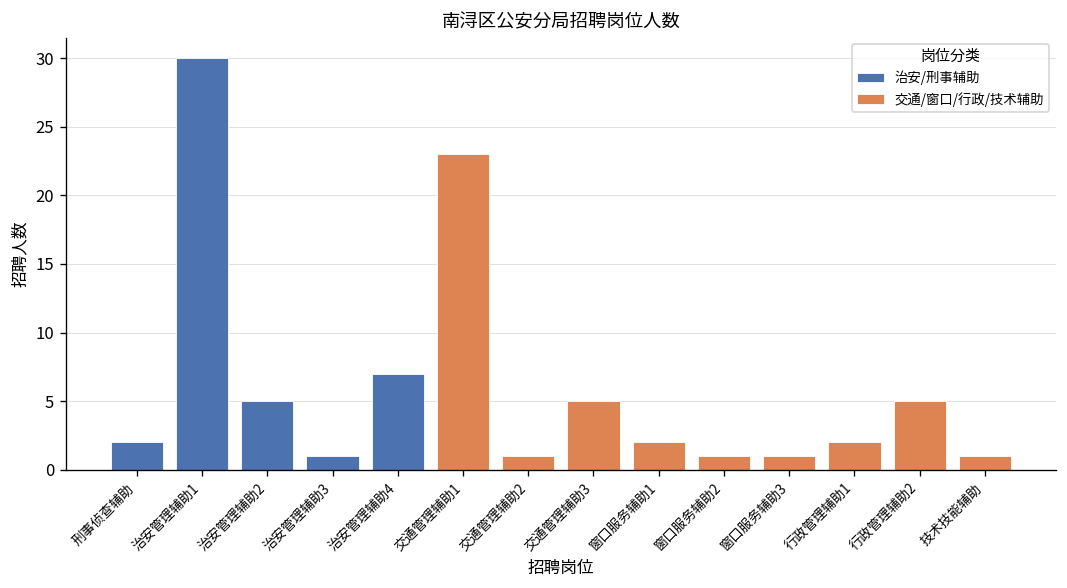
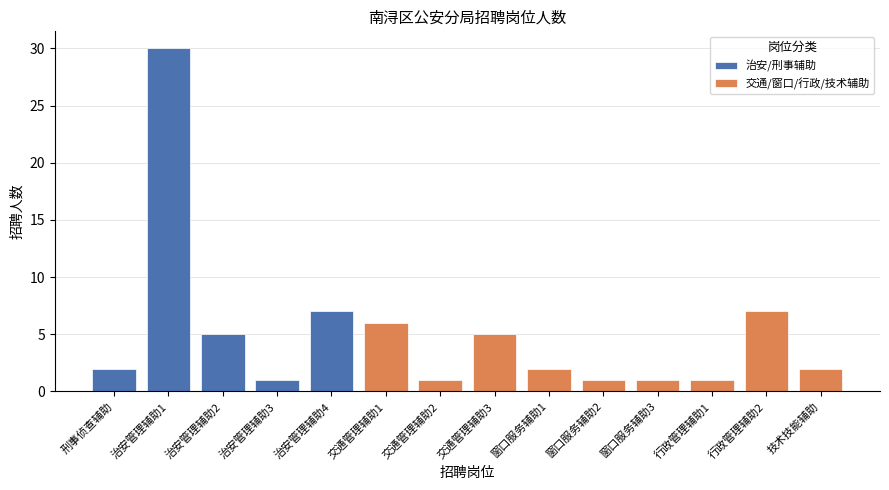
  {
    "治安/刑事辅助": {
      "刑事侦查辅助": 2,
      "治安管理辅助1": 30,
      "治安管理辅助2": 5,
      "治安管理辅助3": 1,
      "治安管理辅助4": 7
    },
    "交通/窗口/行政/技术辅助": {
-     "交通管理辅助1": 23,
+     "交通管理辅助1": 6,
      "交通管理辅助2": 1,
      "交通管理辅助3": 5,
      "窗口服务辅助1": 2,
      "窗口服务辅助2": 1,
      "窗口服务辅助3": 1,
-     "行政管理辅助1": 2,
-     "行政管理辅助2": 5,
-     "技术技能辅助": 1
+     "行政管理辅助1": 1,
+     "行政管理辅助2": 7,
+     "技术技能辅助": 2
    }
  }
